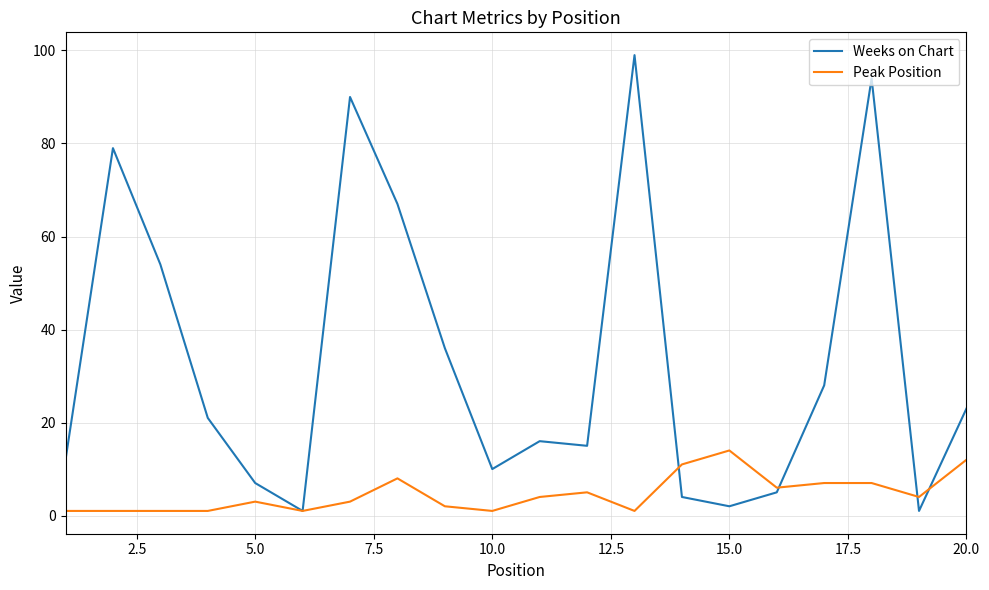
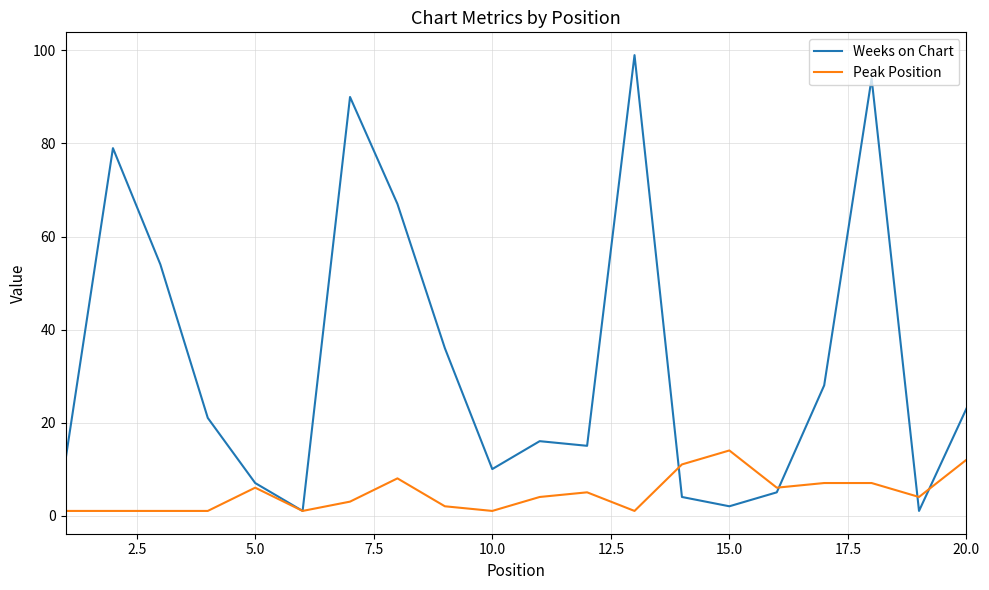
  {
    "Weeks on Chart": {
      "5.0": 7,
      "10.0": 10,
      "15.0": 2,
      "20.0": 23
    },
    "Peak Position": {
-     "5.0": 3,
+     "5.0": 6,
      "10.0": 1,
      "15.0": 14,
      "20.0": 12
    }
  }
